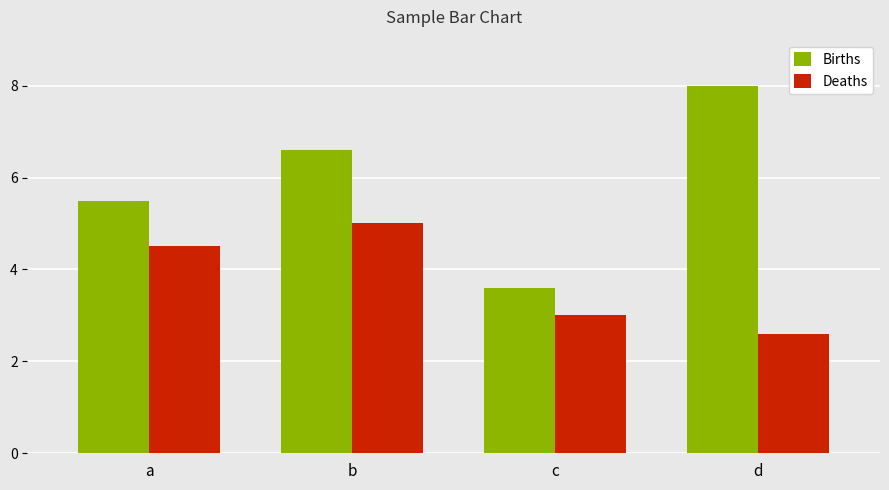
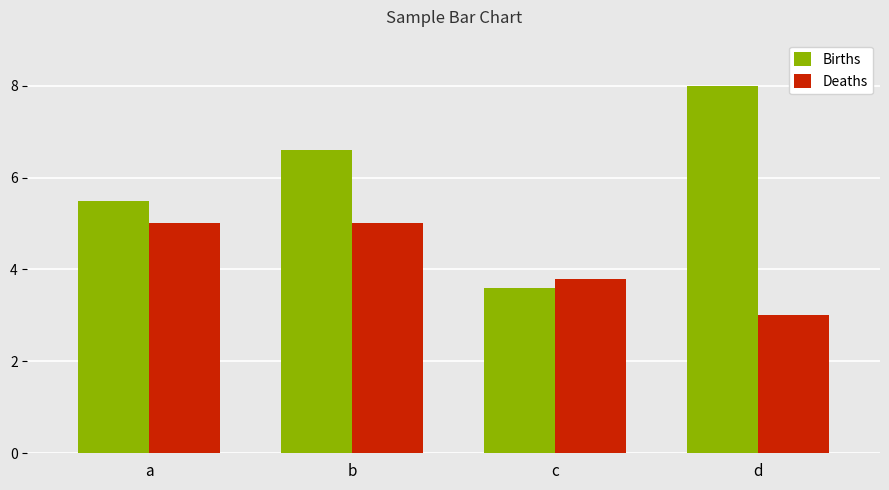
  {
    "Births": {
      "a": 5.5,
      "b": 6.6,
      "c": 3.6,
      "d": 8.0
    },
    "Deaths": {
-     "a": 4.5,
+     "a": 5.0,
      "b": 5.0,
-     "c": 3.0,
-     "d": 2.6
+     "c": 3.8,
+     "d": 3.0
    }
  }
